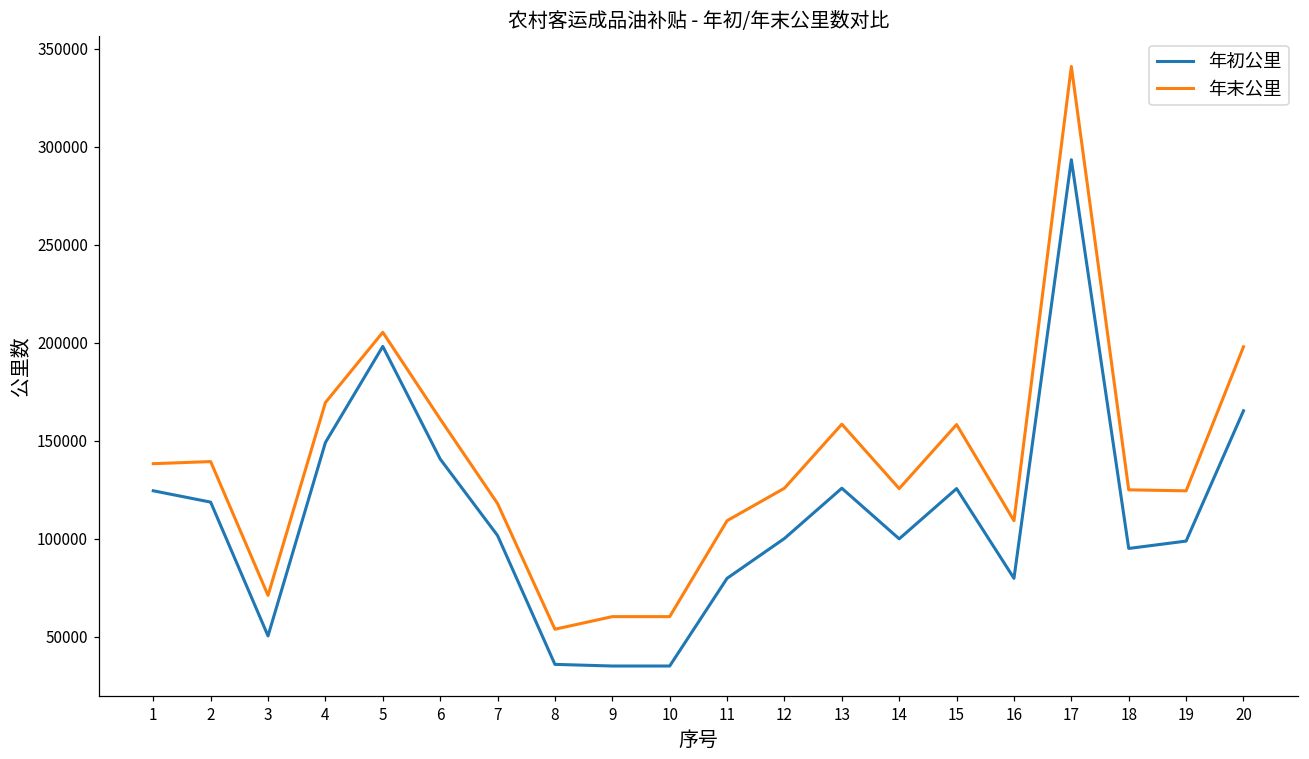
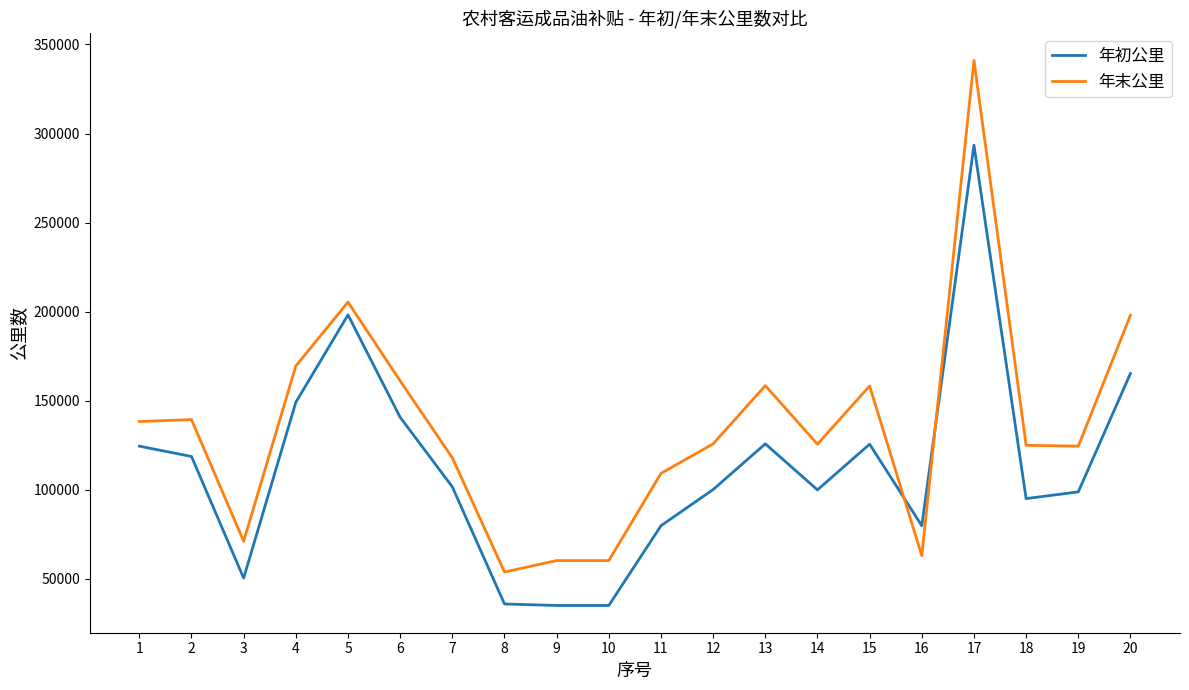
  {
    "年初公里": {
      "1": 124000,
      "2": 119000,
      "3": 50000,
      "4": 149000,
      "5": 198000,
      "6": 141000,
      "7": 102000,
      "8": 36000,
      "9": 35000,
      "10": 35000,
      "11": 80000,
      "12": 100000,
      "13": 126000,
      "14": 100000,
      "15": 126000,
      "16": 80000,
      "17": 293000,
      "18": 95000,
      "19": 99000,
      "20": 165000
    },
    "年末公里": {
      "1": 138000,
      "2": 139000,
      "3": 71000,
      "4": 170000,
      "5": 205000,
      "6": 161000,
      "7": 118000,
      "8": 54000,
      "9": 60000,
      "10": 60000,
      "11": 109000,
      "12": 126000,
      "13": 158000,
      "14": 126000,
      "15": 158000,
-     "16": 109000,
+     "16": 63000,
      "17": 341000,
      "18": 125000,
      "19": 124000,
      "20": 198000
    }
  }
